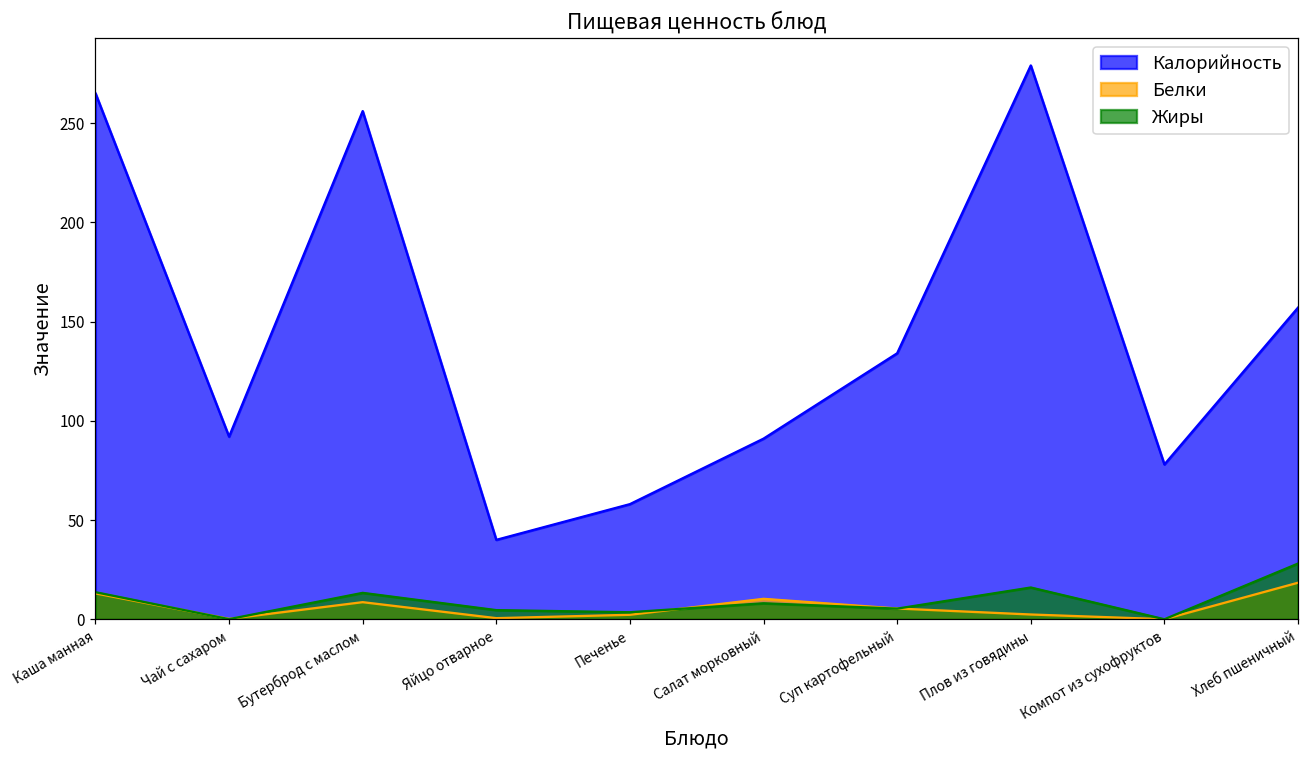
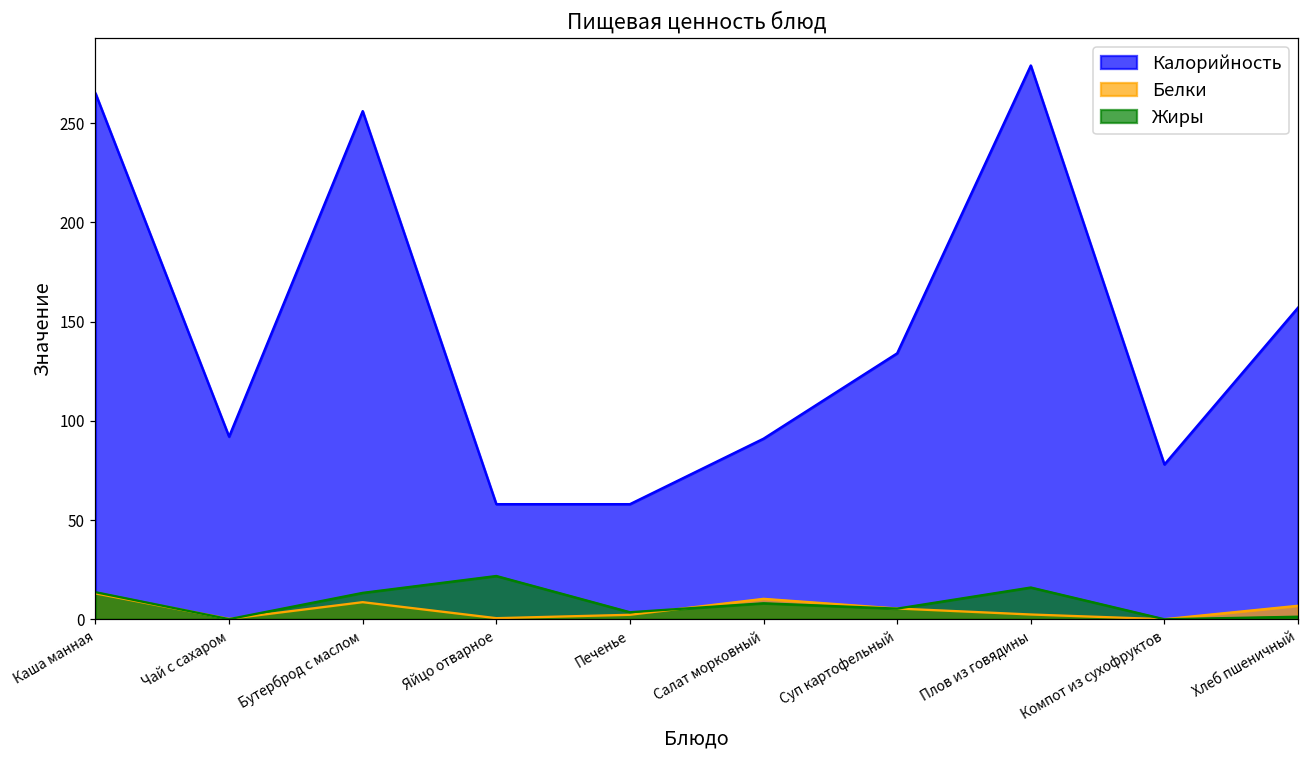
  {
    "Калорийность": {
      "Каша манная": 265,
      "Чай с сахаром": 92,
      "Бутерброд с маслом": 256,
-     "Яйцо отварное": 40,
+     "Яйцо отварное": 58,
      "Печенье": 58,
      "Салат морковный": 91,
      "Суп картофельный": 134,
      "Плов из говядины": 279,
      "Компот из сухофруктов": 78,
      "Хлеб пшеничный": 157
    },
    "Белки": {
      "Бутерброд с маслом": 9,
      "Яйцо отварное": 1,
      "Салат морковный": 10,
      "Плов из говядины": 2,
-     "Хлеб пшеничный": 18
+     "Хлеб пшеничный": 7
    },
    "Жиры": {
      "Бутерброд с маслом": 13,
-     "Яйцо отварное": 5,
+     "Яйцо отварное": 22,
      "Салат морковный": 8,
      "Плов из говядины": 16,
-     "Хлеб пшеничный": 28
+     "Хлеб пшеничный": 1
    }
  }
